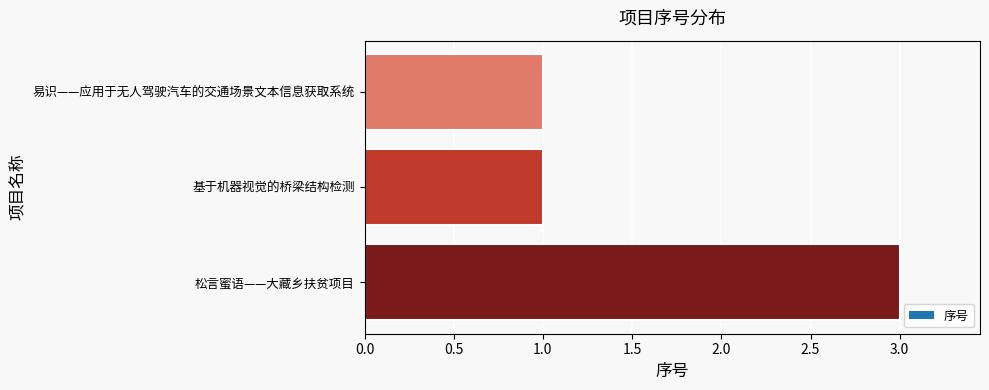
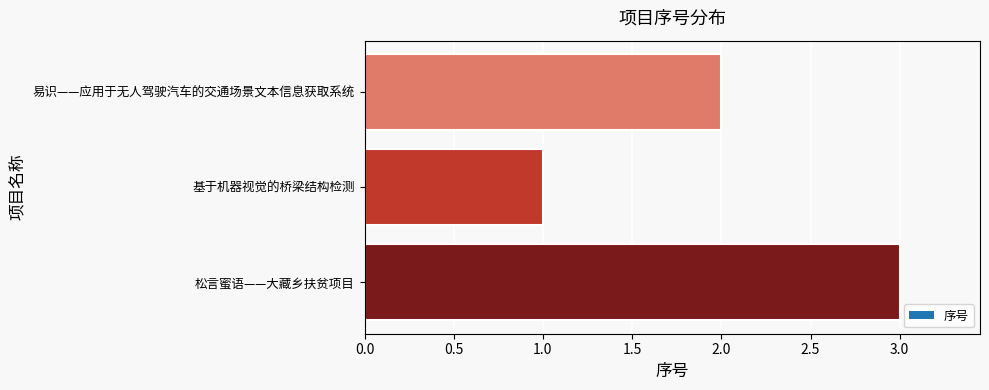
  {
-   "易识——应用于无人驾驶汽车的交通场景文本信息获取系统": 1,
+   "易识——应用于无人驾驶汽车的交通场景文本信息获取系统": 2,
    "基于机器视觉的桥梁结构检测": 1,
    "松言蜜语——大藏乡扶贫项目": 3
  }
